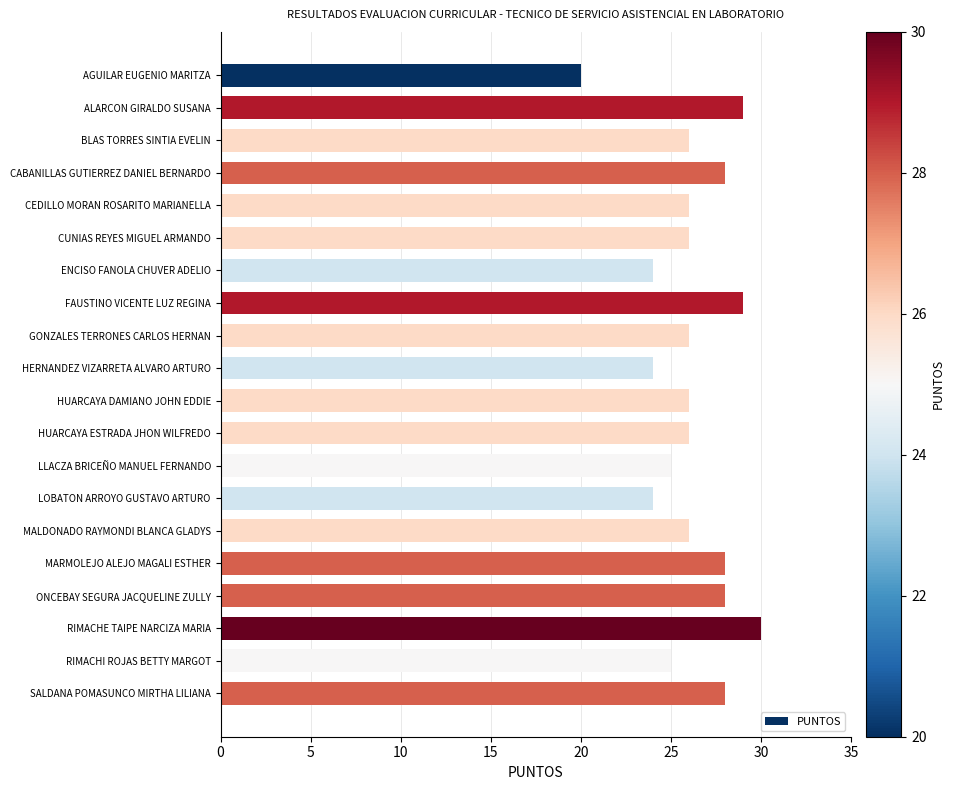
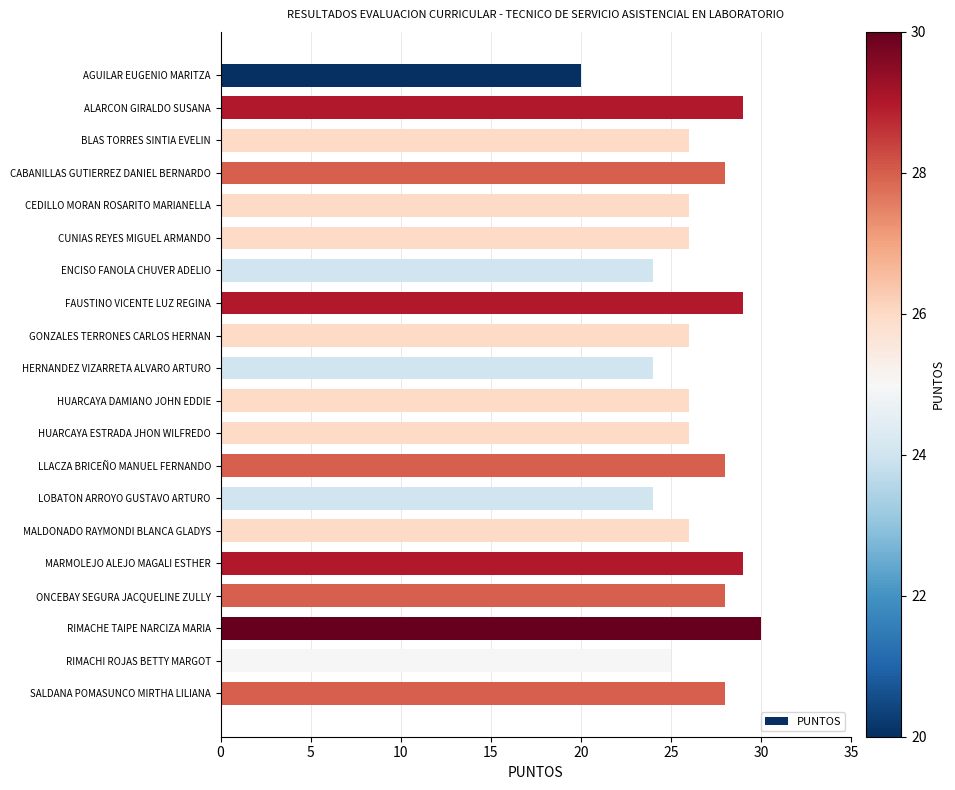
  {
    "AGUILAR EUGENIO MARITZA": 20,
    "ALARCON GIRALDO SUSANA": 29,
    "BLAS TORRES SINTIA EVELIN": 26,
    "CABANILLAS GUTIERREZ DANIEL BERNARDO": 28,
    "CEDILLO MORAN ROSARITO MARIANELLA": 26,
    "CUNIAS REYES MIGUEL ARMANDO": 26,
    "ENCISO FANOLA CHUVER ADELIO": 24,
    "FAUSTINO VICENTE LUZ REGINA": 29,
    "GONZALES TERRONES CARLOS HERNAN": 26,
    "HERNANDEZ VIZARRETA ALVARO ARTURO": 24,
    "HUARCAYA DAMIANO JOHN EDDIE": 26,
    "HUARCAYA ESTRADA JHON WILFREDO": 26,
-   "LLACZA BRICEÑO MANUEL FERNANDO": 25,
+   "LLACZA BRICEÑO MANUEL FERNANDO": 28,
    "LOBATON ARROYO GUSTAVO ARTURO": 24,
    "MALDONADO RAYMONDI BLANCA GLADYS": 26,
-   "MARMOLEJO ALEJO MAGALI ESTHER": 28,
+   "MARMOLEJO ALEJO MAGALI ESTHER": 29,
    "ONCEBAY SEGURA JACQUELINE ZULLY": 28,
    "RIMACHE TAIPE NARCIZA MARIA": 30,
    "RIMACHI ROJAS BETTY MARGOT": 25,
    "SALDANA POMASUNCO MIRTHA LILIANA": 28
  }
